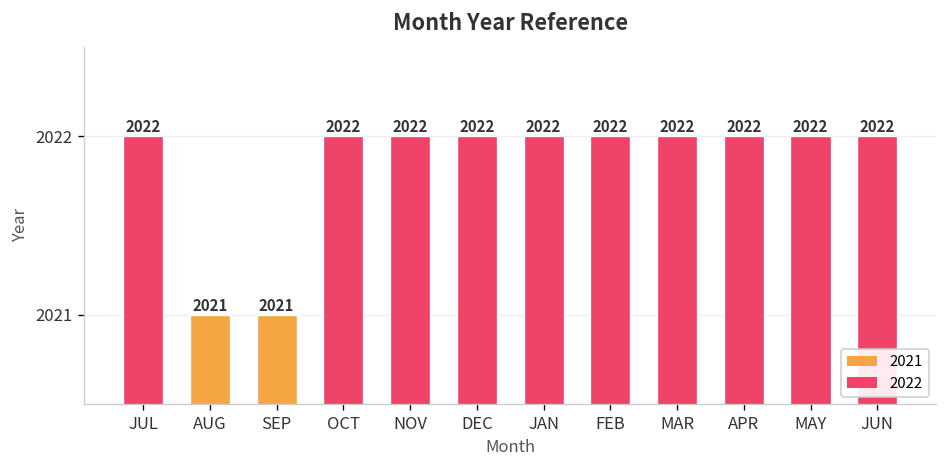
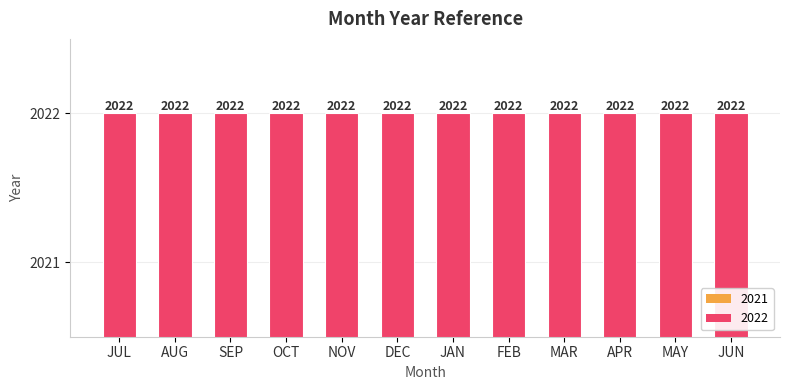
  {
    "JUL": 2022,
-   "AUG": 2021,
-   "SEP": 2021,
+   "AUG": 2022,
+   "SEP": 2022,
    "OCT": 2022,
    "NOV": 2022,
    "DEC": 2022,
    "JAN": 2022,
    "FEB": 2022,
    "MAR": 2022,
    "APR": 2022,
    "MAY": 2022,
    "JUN": 2022
  }
